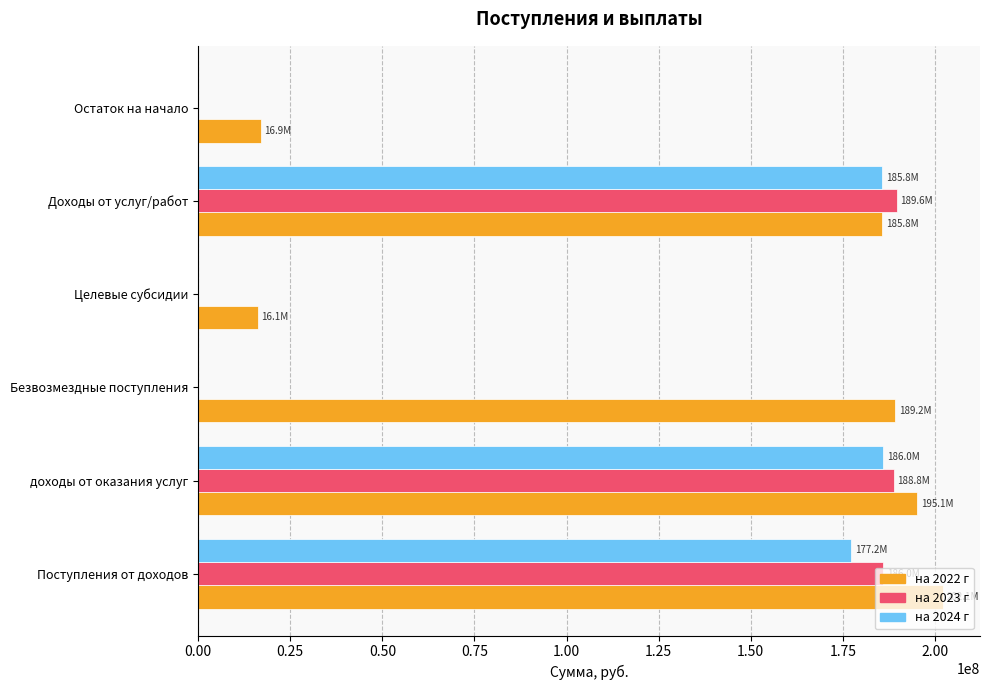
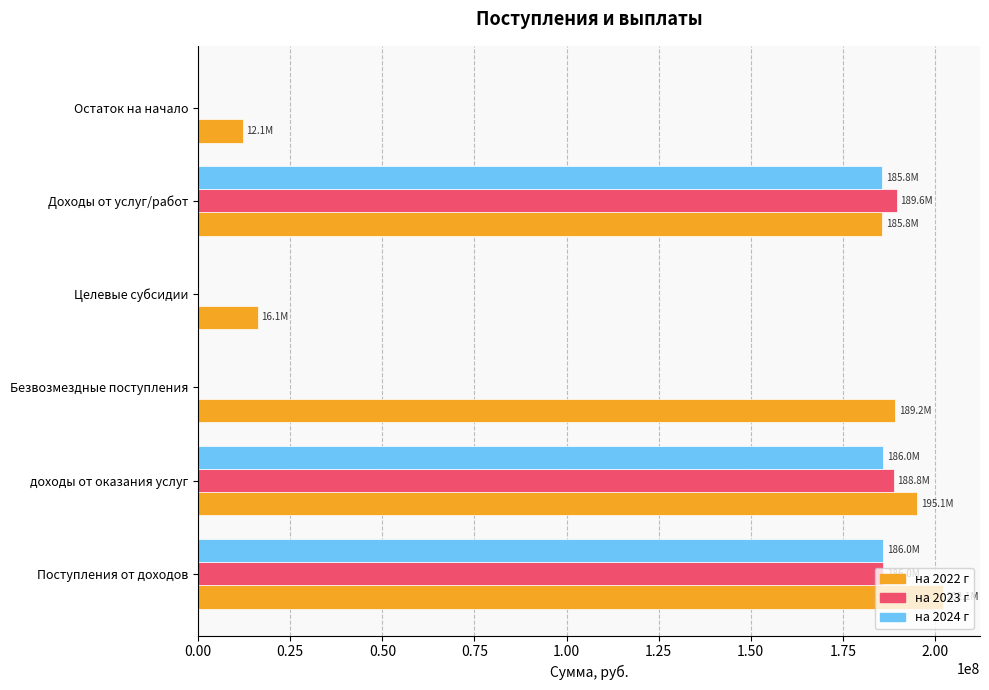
  {
    "на 2022 г": {
-     "Остаток на начало": "16.9M",
+     "Остаток на начало": "12.1M",
      "Доходы от услуг/работ": "185.8M",
      "Целевые субсидии": "16.1M",
      "Безвозмездные поступления": "189.2M",
      "доходы от оказания услуг": "195.1M"
    },
    "на 2023 г": {
      "Доходы от услуг/работ": "189.6M",
      "доходы от оказания услуг": "188.8M"
    },
    "на 2024 г": {
      "Доходы от услуг/работ": "185.8M",
      "доходы от оказания услуг": "186.0M",
-     "Поступления от доходов": "177.2M"
+     "Поступления от доходов": "186.0M"
    }
  }
